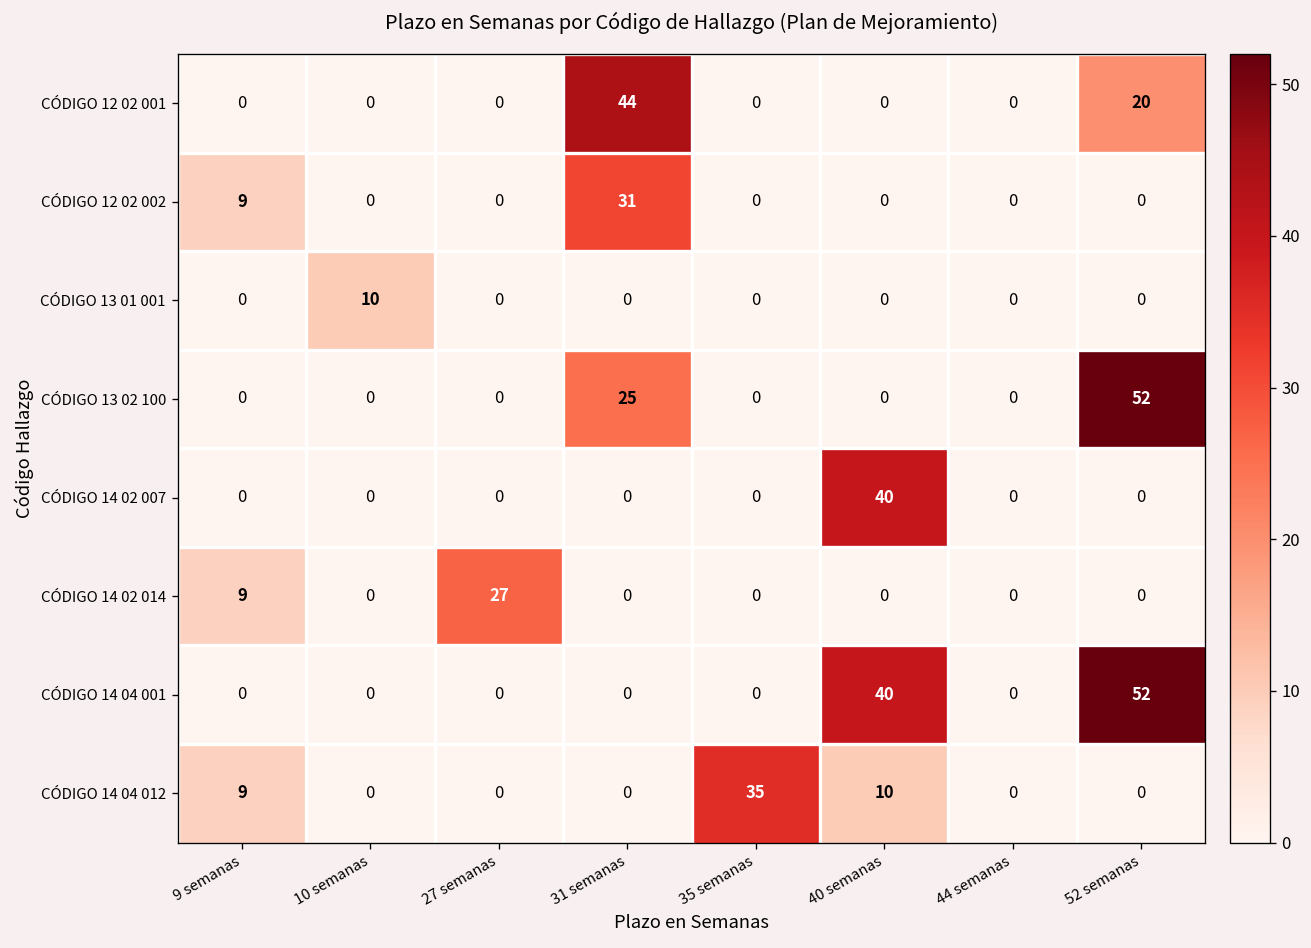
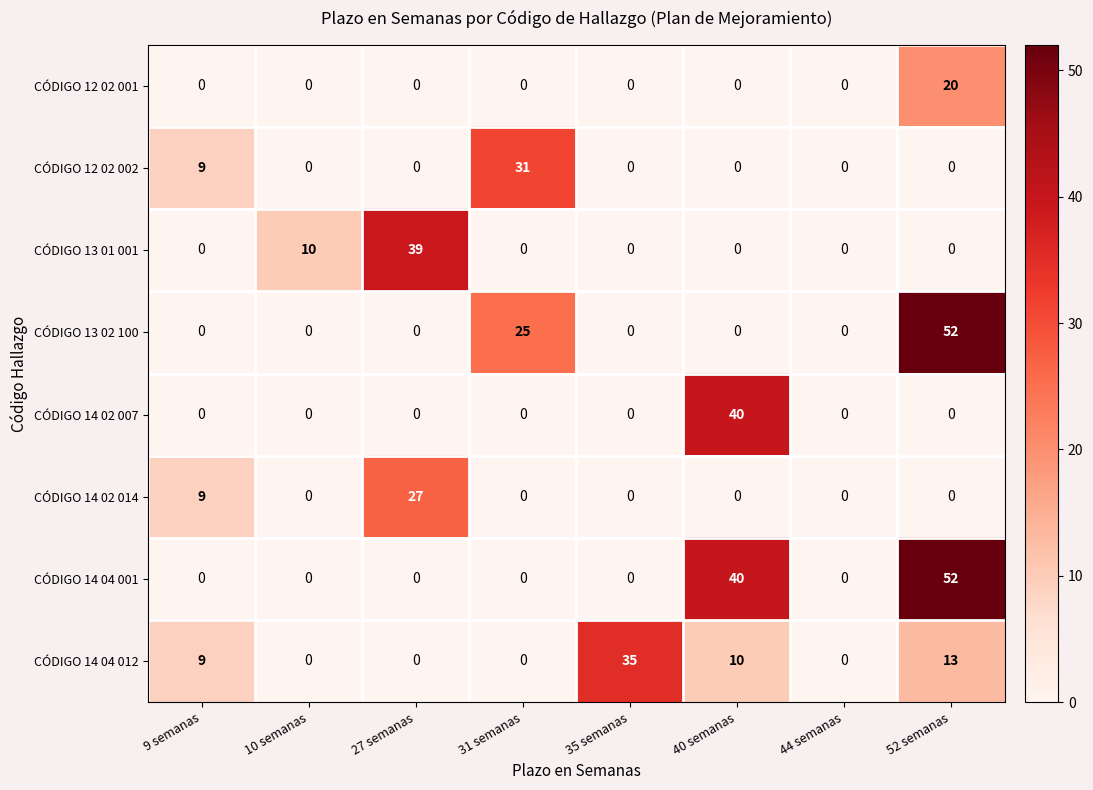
  {
    "CÓDIGO 12 02 001": {
      "9 semanas": 0,
      "10 semanas": 0,
      "27 semanas": 0,
-     "31 semanas": 44,
+     "31 semanas": 0,
      "35 semanas": 0,
      "40 semanas": 0,
      "44 semanas": 0,
      "52 semanas": 20
    },
    "CÓDIGO 12 02 002": {
      "9 semanas": 9,
      "10 semanas": 0,
      "27 semanas": 0,
      "31 semanas": 31,
      "35 semanas": 0,
      "40 semanas": 0,
      "44 semanas": 0,
      "52 semanas": 0
    },
    "CÓDIGO 13 01 001": {
      "9 semanas": 0,
      "10 semanas": 10,
-     "27 semanas": 0,
+     "27 semanas": 39,
      "31 semanas": 0,
      "35 semanas": 0,
      "40 semanas": 0,
      "44 semanas": 0,
      "52 semanas": 0
    },
    "CÓDIGO 13 02 100": {
      "9 semanas": 0,
      "10 semanas": 0,
      "27 semanas": 0,
      "31 semanas": 25,
      "35 semanas": 0,
      "40 semanas": 0,
      "44 semanas": 0,
      "52 semanas": 52
    },
    "CÓDIGO 14 02 007": {
      "9 semanas": 0,
      "10 semanas": 0,
      "27 semanas": 0,
      "31 semanas": 0,
      "35 semanas": 0,
      "40 semanas": 40,
      "44 semanas": 0,
      "52 semanas": 0
    },
    "CÓDIGO 14 02 014": {
      "9 semanas": 9,
      "10 semanas": 0,
      "27 semanas": 27,
      "31 semanas": 0,
      "35 semanas": 0,
      "40 semanas": 0,
      "44 semanas": 0,
      "52 semanas": 0
    },
    "CÓDIGO 14 04 001": {
      "9 semanas": 0,
      "10 semanas": 0,
      "27 semanas": 0,
      "31 semanas": 0,
      "35 semanas": 0,
      "40 semanas": 40,
      "44 semanas": 0,
      "52 semanas": 52
    },
    "CÓDIGO 14 04 012": {
      "9 semanas": 9,
      "10 semanas": 0,
      "27 semanas": 0,
      "31 semanas": 0,
      "35 semanas": 35,
      "40 semanas": 10,
      "44 semanas": 0,
-     "52 semanas": 0
+     "52 semanas": 13
    }
  }
